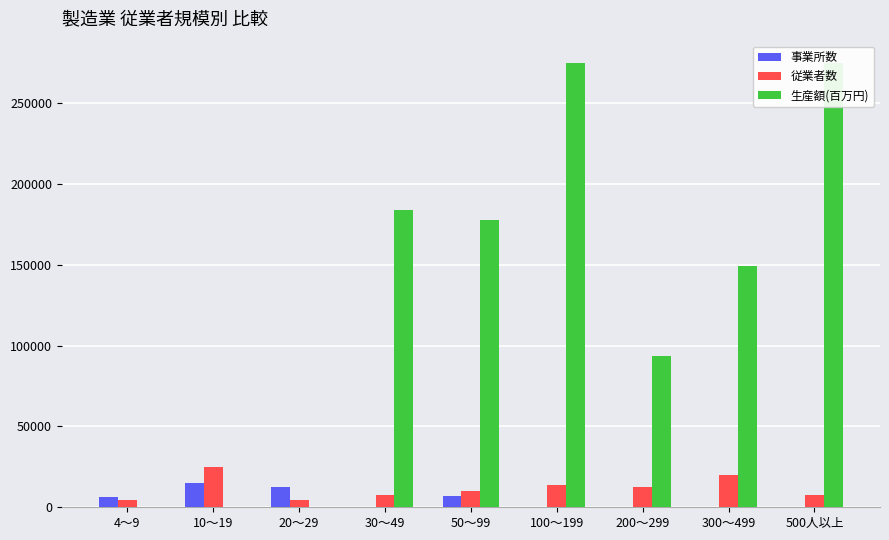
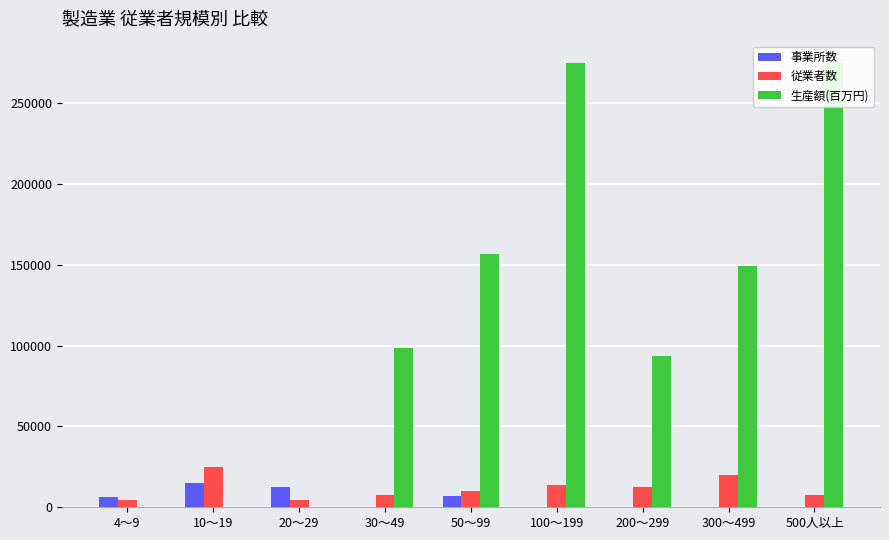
  {
    "事業所数": {
      "4～9": 7000,
      "10～19": 15000,
      "20～29": 12000,
      "50～99": 7000
    },
    "従業者数": {
      "4～9": 5000,
      "10～19": 25000,
      "20～29": 5000,
      "30～49": 8000,
      "50～99": 10000,
      "100～199": 14000,
      "200～299": 13000,
      "300～499": 20000,
      "500人以上": 7000
    },
    "生産額(百万円)": {
      "4～9": 0,
      "10～19": 0,
      "20～29": 0,
-     "30～49": 184000,
-     "50～99": 178000,
+     "30～49": 99000,
+     "50～99": 157000,
      "100～199": 275000,
      "200～299": 94000,
      "300～499": 150000
    }
  }
